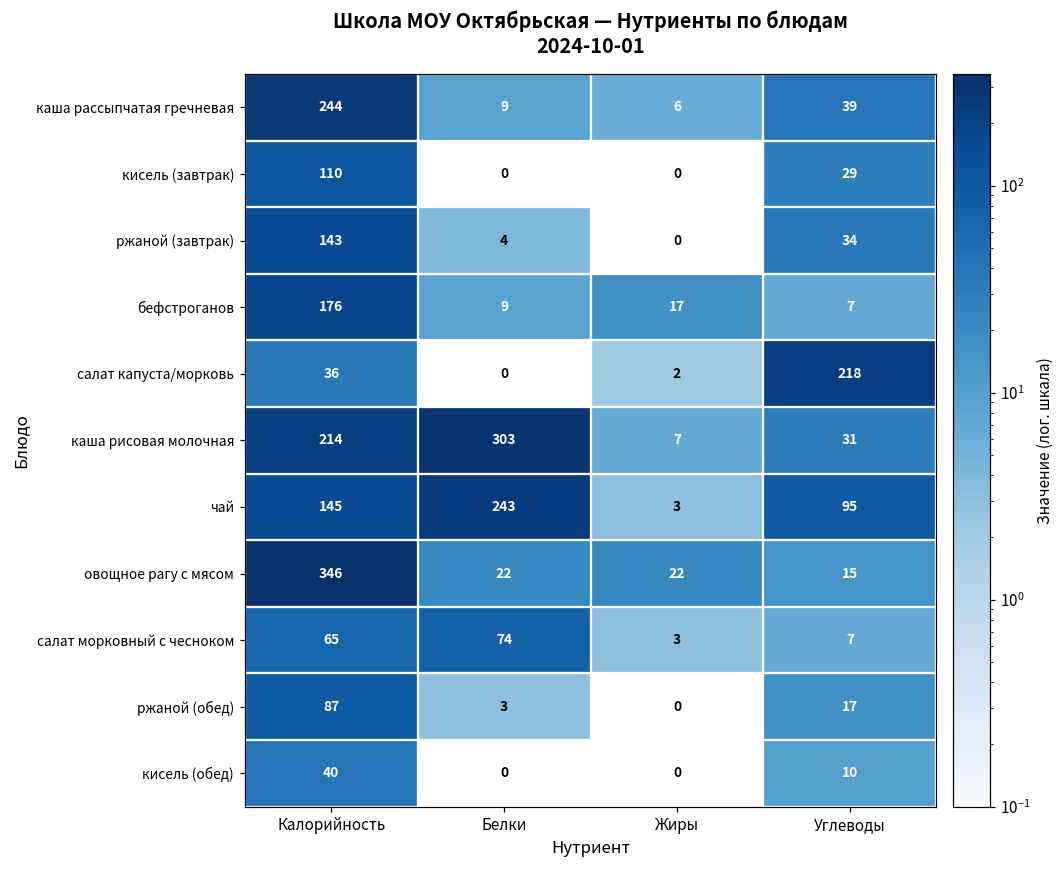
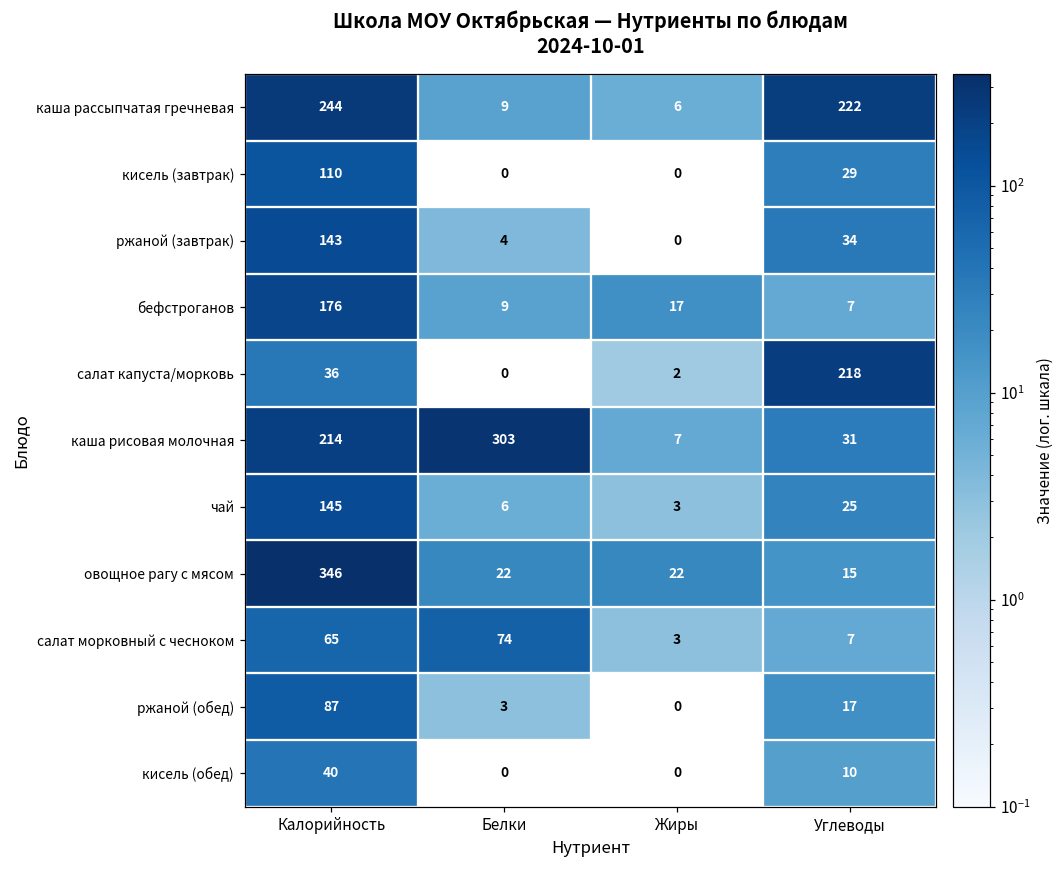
  {
    "каша рассыпчатая гречневая": {
      "Калорийность": 244,
      "Белки": 9,
      "Жиры": 6,
-     "Углеводы": 39
+     "Углеводы": 222
    },
    "кисель (завтрак)": {
      "Калорийность": 110,
      "Белки": 0,
      "Жиры": 0,
      "Углеводы": 29
    },
    "ржаной (завтрак)": {
      "Калорийность": 143,
      "Белки": 4,
      "Жиры": 0,
      "Углеводы": 34
    },
    "бефстроганов": {
      "Калорийность": 176,
      "Белки": 9,
      "Жиры": 17,
      "Углеводы": 7
    },
    "салат капуста/морковь": {
      "Калорийность": 36,
      "Белки": 0,
      "Жиры": 2,
      "Углеводы": 218
    },
    "каша рисовая молочная": {
      "Калорийность": 214,
      "Белки": 303,
      "Жиры": 7,
      "Углеводы": 31
    },
    "чай": {
      "Калорийность": 145,
-     "Белки": 243,
+     "Белки": 6,
      "Жиры": 3,
-     "Углеводы": 95
+     "Углеводы": 25
    },
    "овощное рагу с мясом": {
      "Калорийность": 346,
      "Белки": 22,
      "Жиры": 22,
      "Углеводы": 15
    },
    "салат морковный с чесноком": {
      "Калорийность": 65,
      "Белки": 74,
      "Жиры": 3,
      "Углеводы": 7
    },
    "ржаной (обед)": {
      "Калорийность": 87,
      "Белки": 3,
      "Жиры": 0,
      "Углеводы": 17
    },
    "кисель (обед)": {
      "Калорийность": 40,
      "Белки": 0,
      "Жиры": 0,
      "Углеводы": 10
    }
  }
